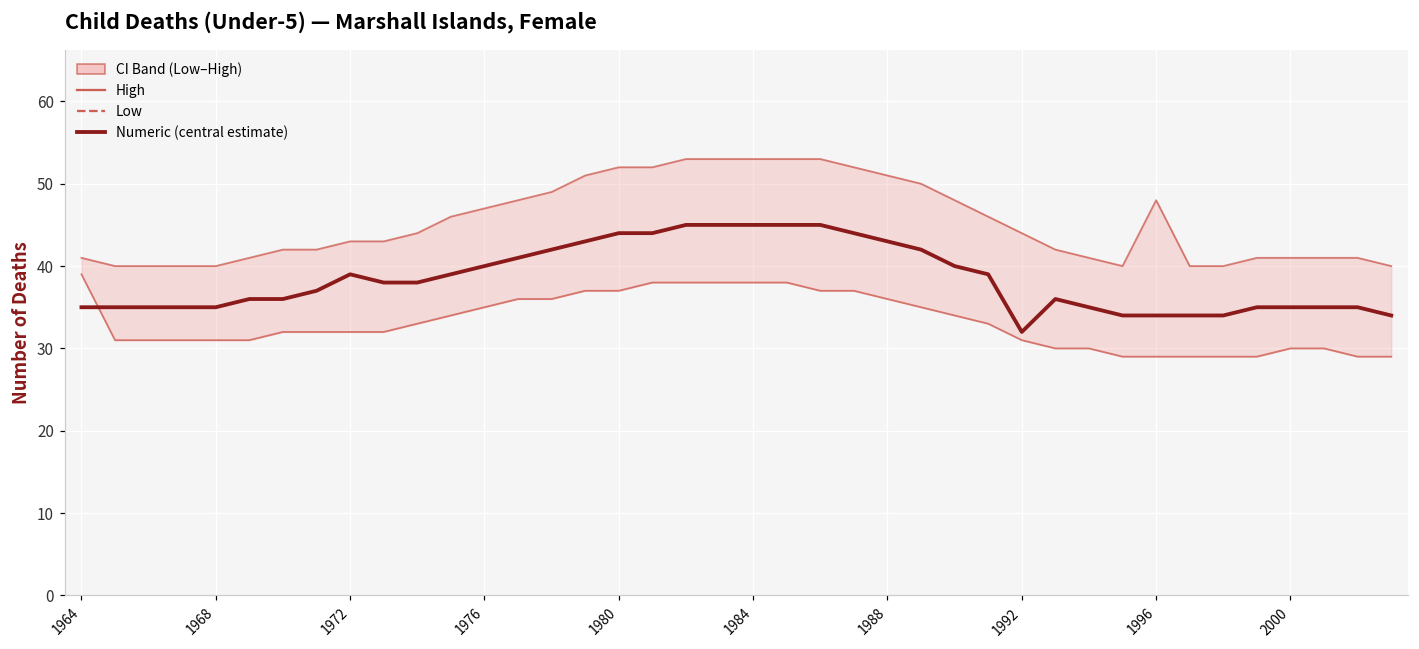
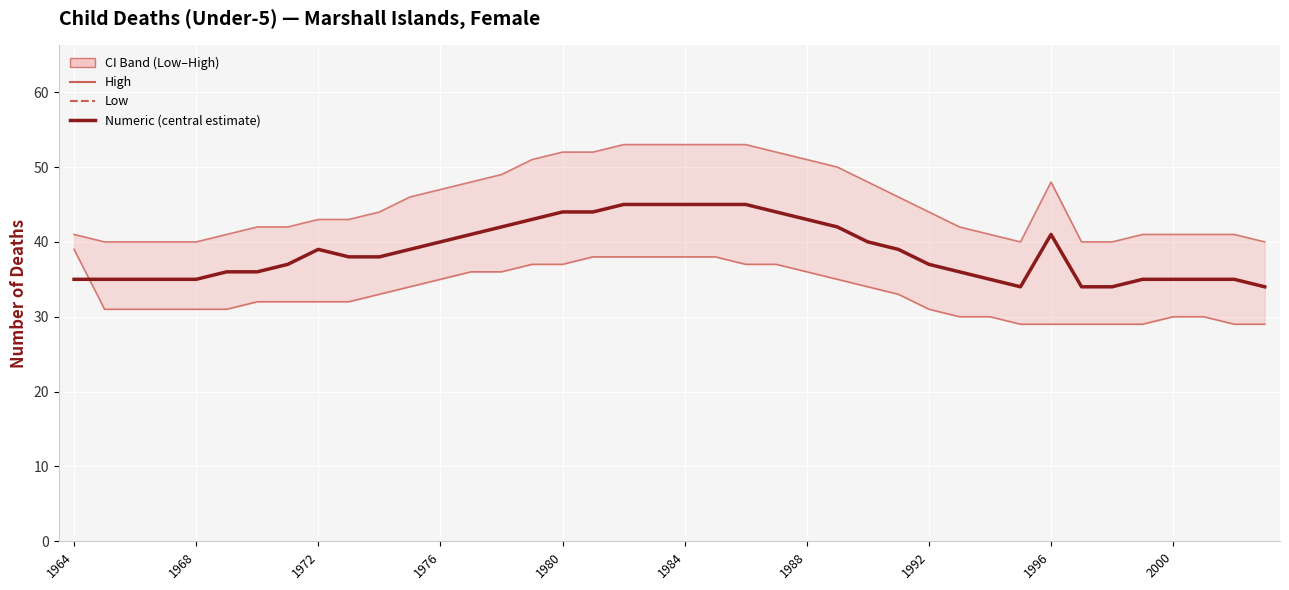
  {
    "CI Band (Low–High)": {
      "1964": 41,
      "1968": 40,
      "1972": 43,
      "1976": 47,
      "1980": 52,
      "1984": 53,
      "1988": 51,
      "1992": 44,
      "1996": 48,
      "2000": 41
    },
    "Low": {
      "1964": 39,
      "1968": 31,
      "1972": 32,
      "1976": 35,
      "1980": 37,
      "1984": 38,
      "1988": 36,
      "1992": 31,
      "1996": 29,
      "2000": 30
    },
    "Numeric (central estimate)": {
      "1964": 35,
      "1968": 35,
      "1972": 39,
      "1976": 40,
      "1980": 44,
      "1984": 45,
      "1988": 43,
-     "1992": 32,
-     "1996": 34,
+     "1992": 37,
+     "1996": 41,
      "2000": 35
    }
  }
